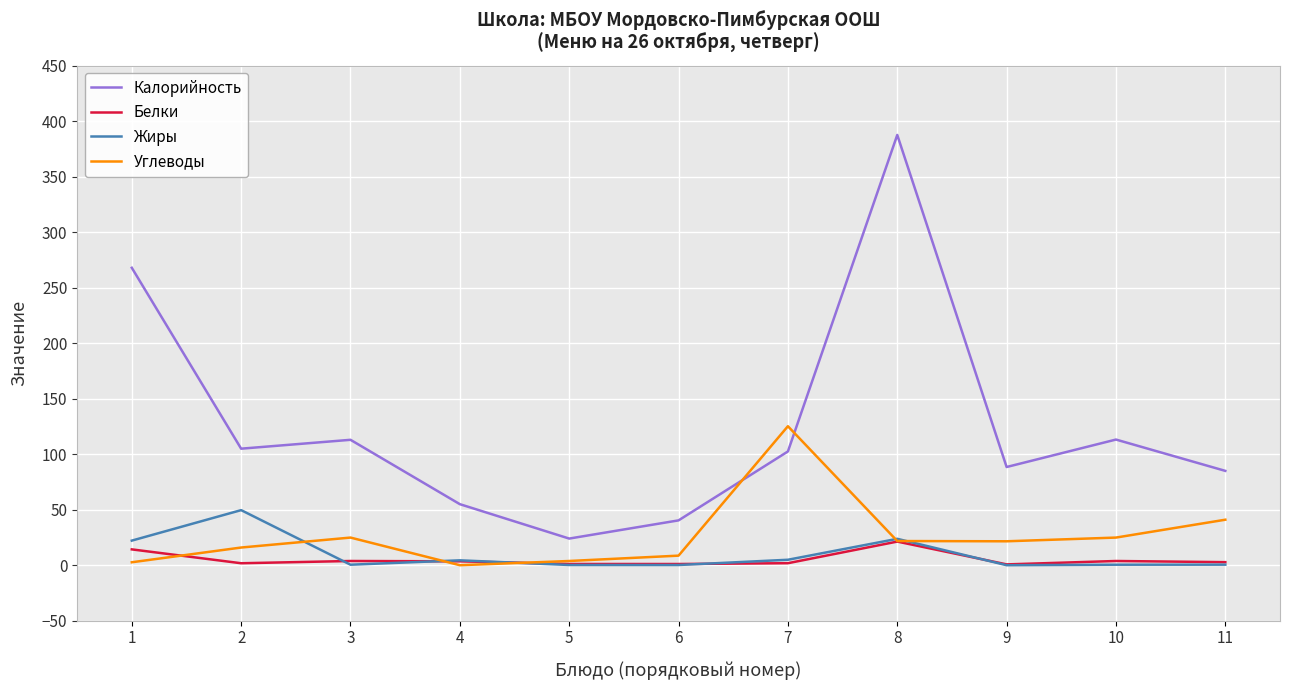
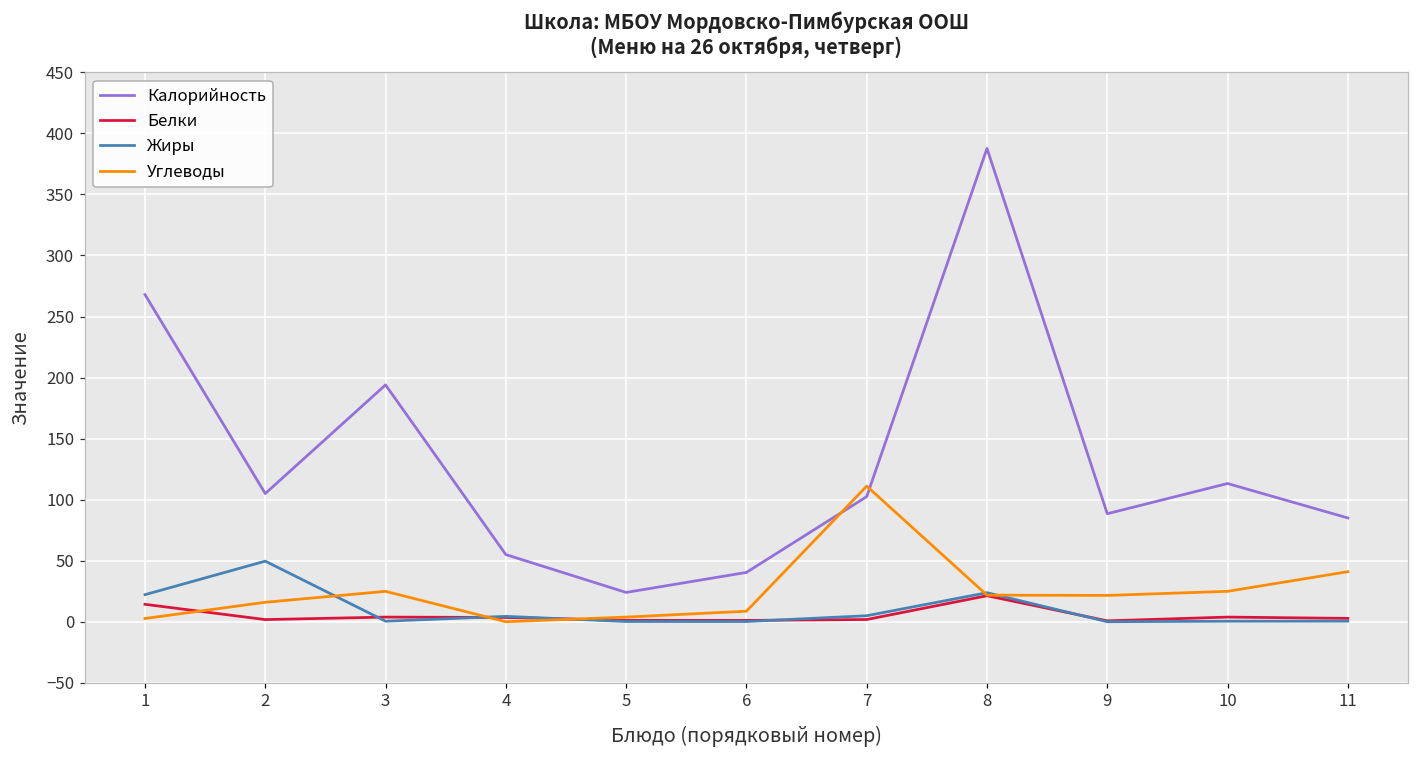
  {
    "Калорийность": {
      "1": 268,
      "2": 105,
-     "3": 113,
+     "3": 194,
      "4": 55,
      "5": 24,
      "6": 40,
      "7": 103,
      "8": 388,
      "9": 88,
      "10": 113,
      "11": 85
    },
    "Белки": {
      "1": 14,
      "2": 2,
      "3": 4,
      "7": 2,
      "10": 4
    },
    "Жиры": {
      "1": 22,
      "2": 50,
      "3": 0,
      "7": 5,
      "10": 0
    },
    "Углеводы": {
      "1": 3,
      "2": 16,
      "3": 25,
      "4": 0,
      "5": 4,
      "6": 9,
-     "7": 125,
+     "7": 111,
      "9": 22,
      "10": 25,
      "11": 41
    }
  }
